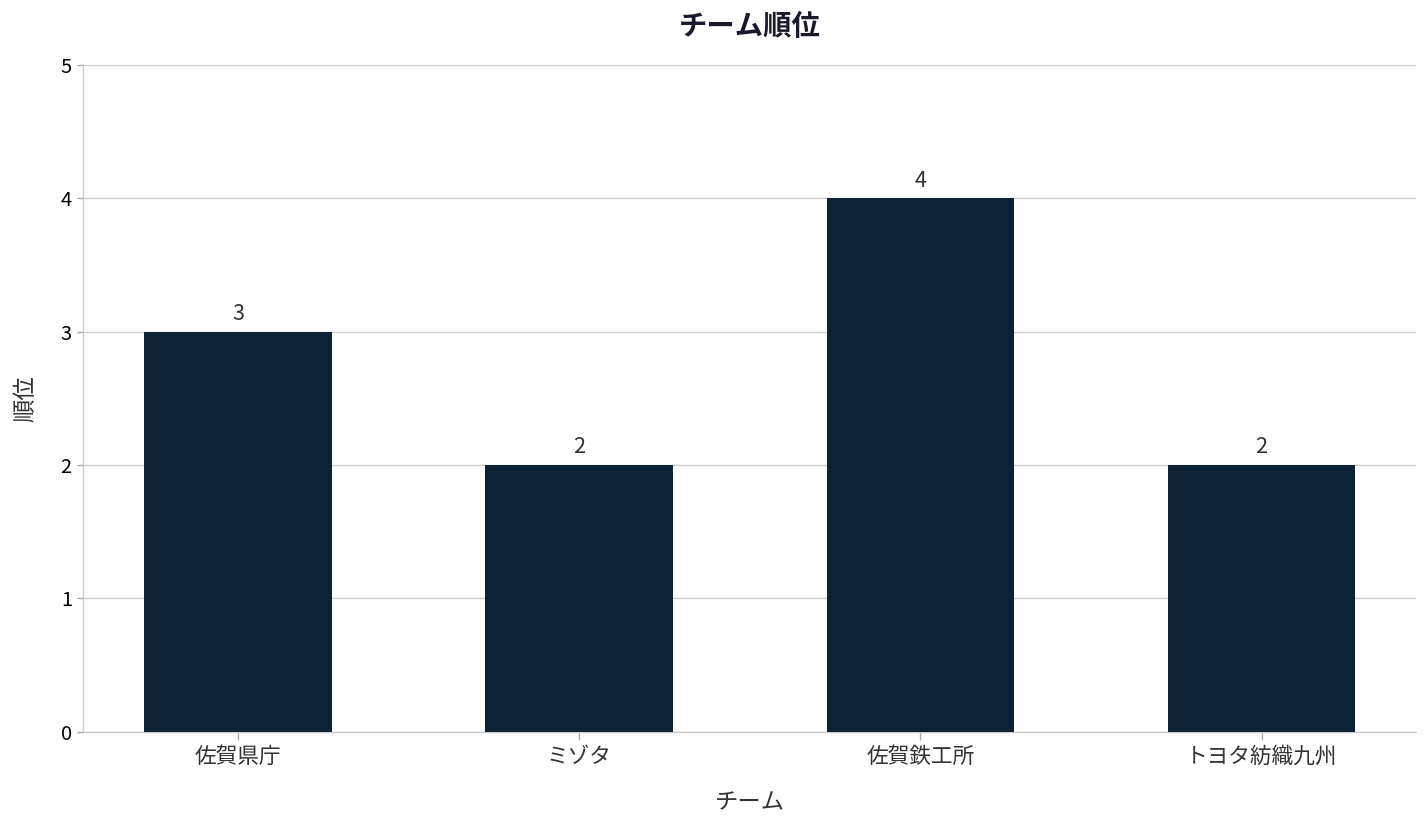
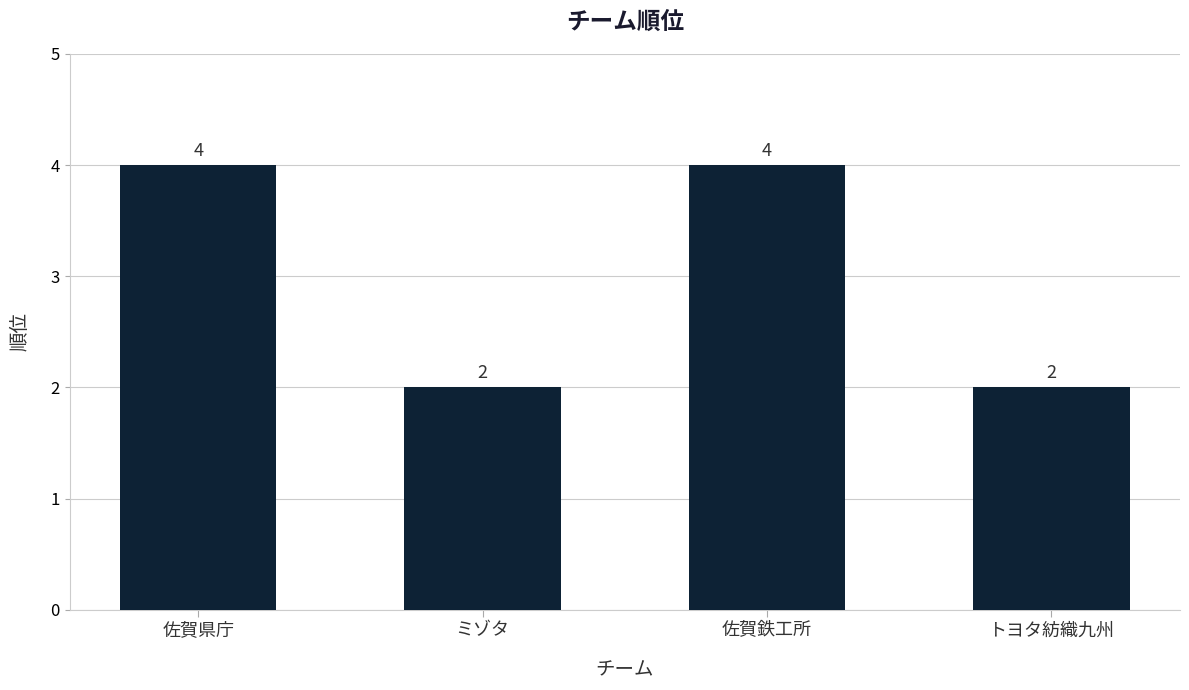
  {
-   "佐賀県庁": 3,
+   "佐賀県庁": 4,
    "ミゾタ": 2,
    "佐賀鉄工所": 4,
    "トヨタ紡織九州": 2
  }
